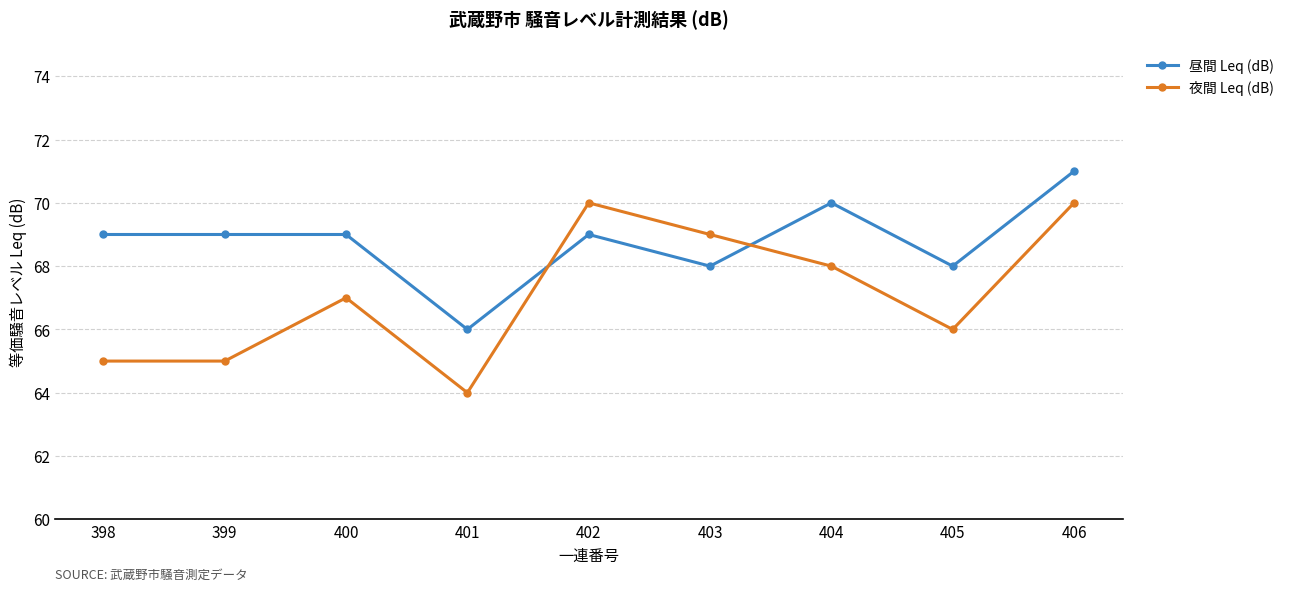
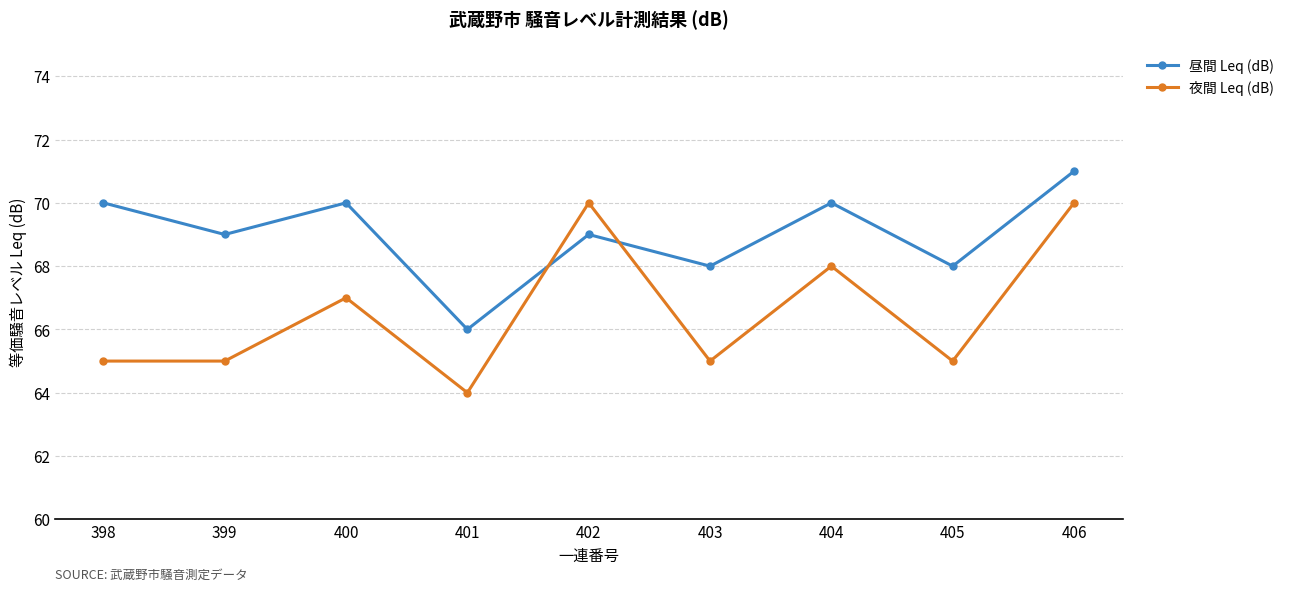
  {
    "昼間 Leq (dB)": {
-     "398": 69,
+     "398": 70,
      "399": 69,
-     "400": 69,
+     "400": 70,
      "401": 66,
      "402": 69,
      "403": 68,
      "404": 70,
      "405": 68,
      "406": 71
    },
    "夜間 Leq (dB)": {
      "398": 65,
      "399": 65,
      "400": 67,
      "401": 64,
      "402": 70,
-     "403": 69,
+     "403": 65,
      "404": 68,
-     "405": 66,
+     "405": 65,
      "406": 70
    }
  }
